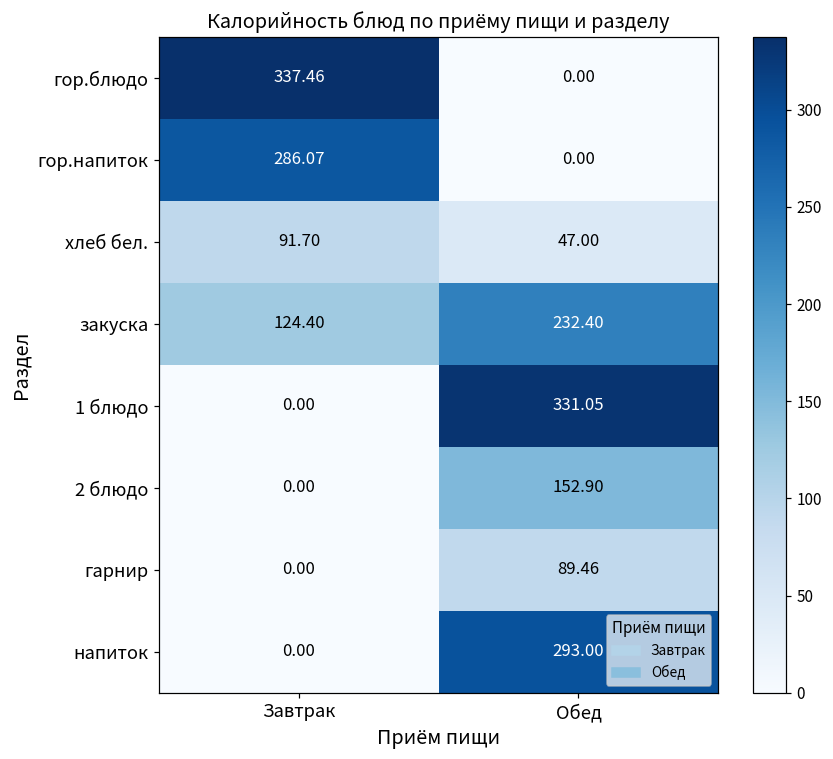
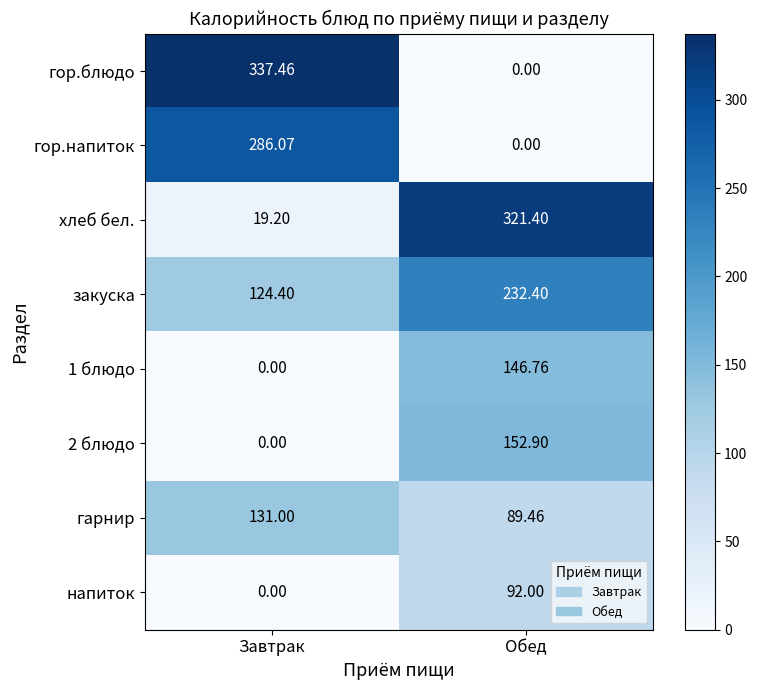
  {
    "гор.блюдо": {
      "Завтрак": 337.46,
      "Обед": 0.00
    },
    "гор.напиток": {
      "Завтрак": 286.07,
      "Обед": 0.00
    },
    "хлеб бел.": {
-     "Завтрак": 91.70,
-     "Обед": 47.00
+     "Завтрак": 19.20,
+     "Обед": 321.40
    },
    "закуска": {
      "Завтрак": 124.40,
      "Обед": 232.40
    },
    "1 блюдо": {
      "Завтрак": 0.00,
-     "Обед": 331.05
+     "Обед": 146.76
    },
    "2 блюдо": {
      "Завтрак": 0.00,
      "Обед": 152.90
    },
    "гарнир": {
-     "Завтрак": 0.00,
+     "Завтрак": 131.00,
      "Обед": 89.46
    },
    "напиток": {
      "Завтрак": 0.00,
-     "Обед": 293.00
+     "Обед": 92.00
    }
  }
